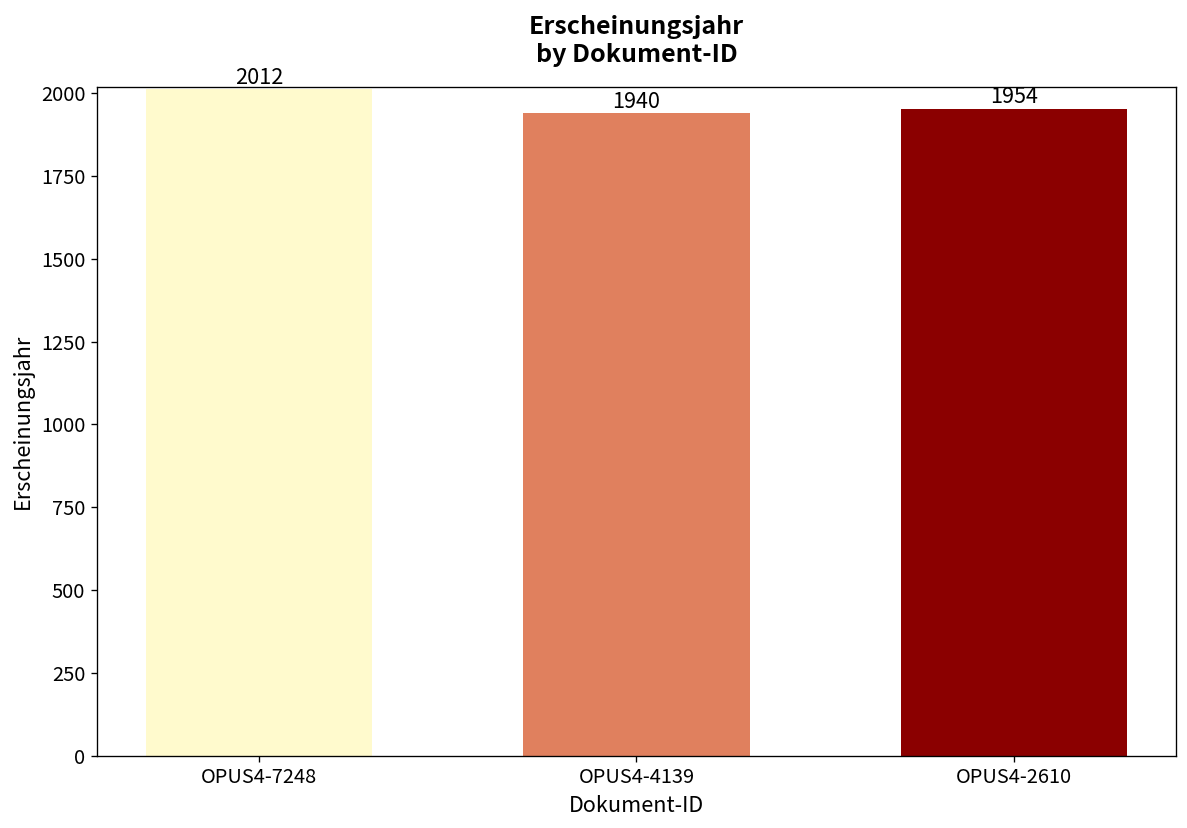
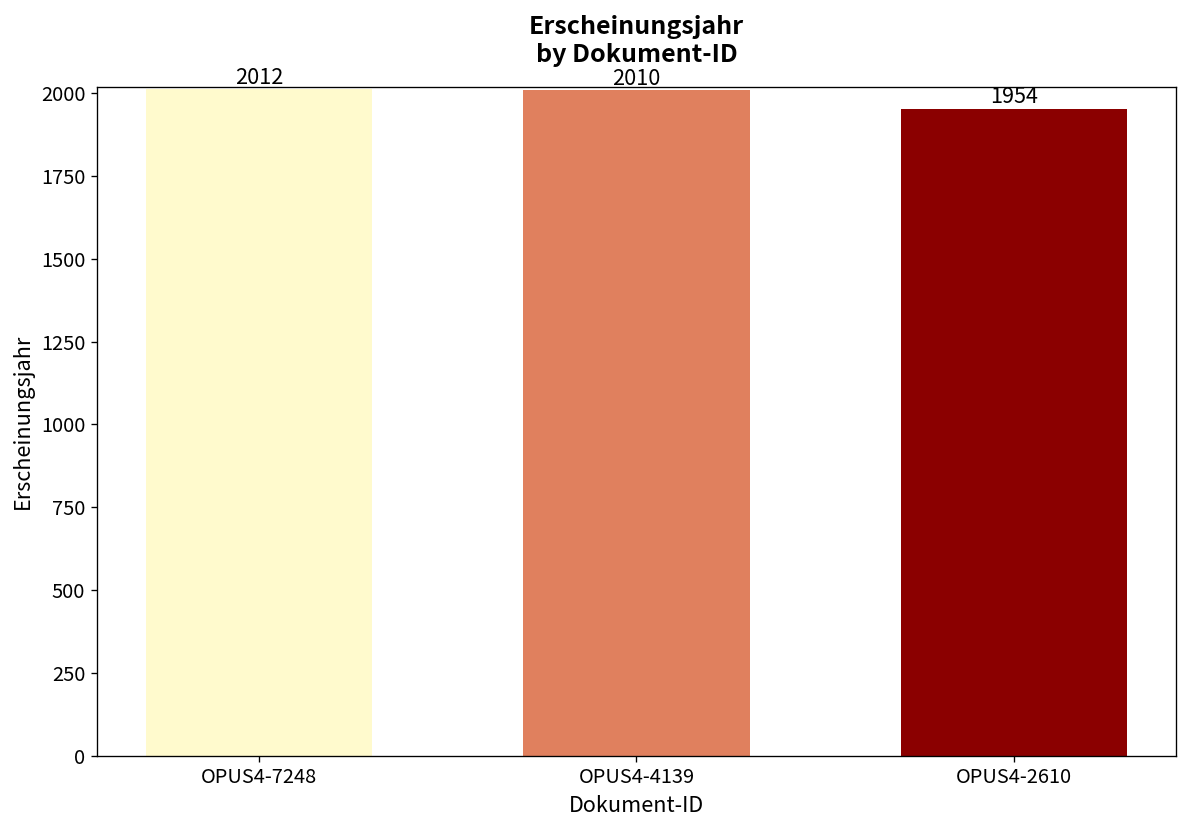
  {
    "OPUS4-7248": 2012,
-   "OPUS4-4139": 1940,
+   "OPUS4-4139": 2010,
    "OPUS4-2610": 1954
  }
